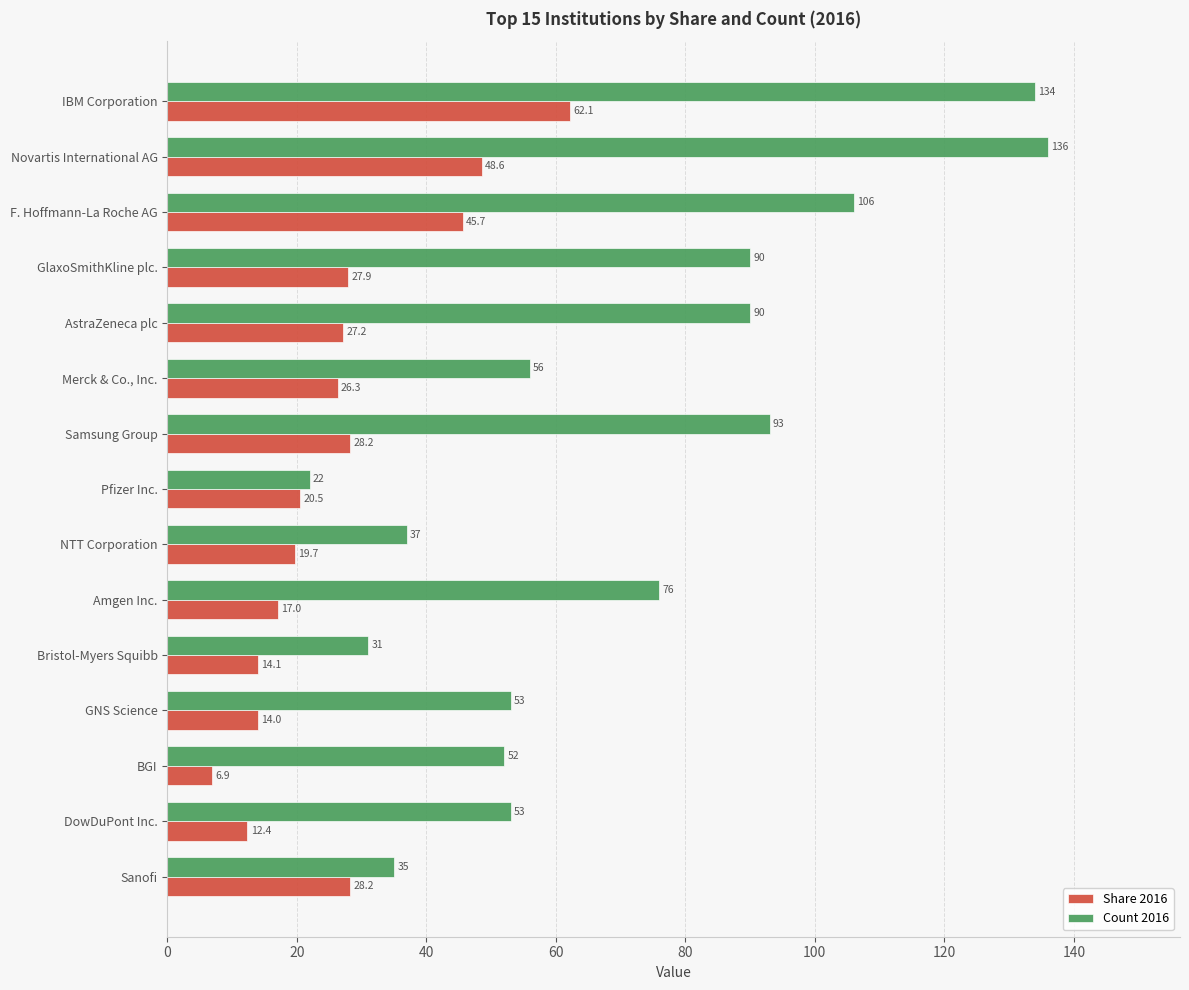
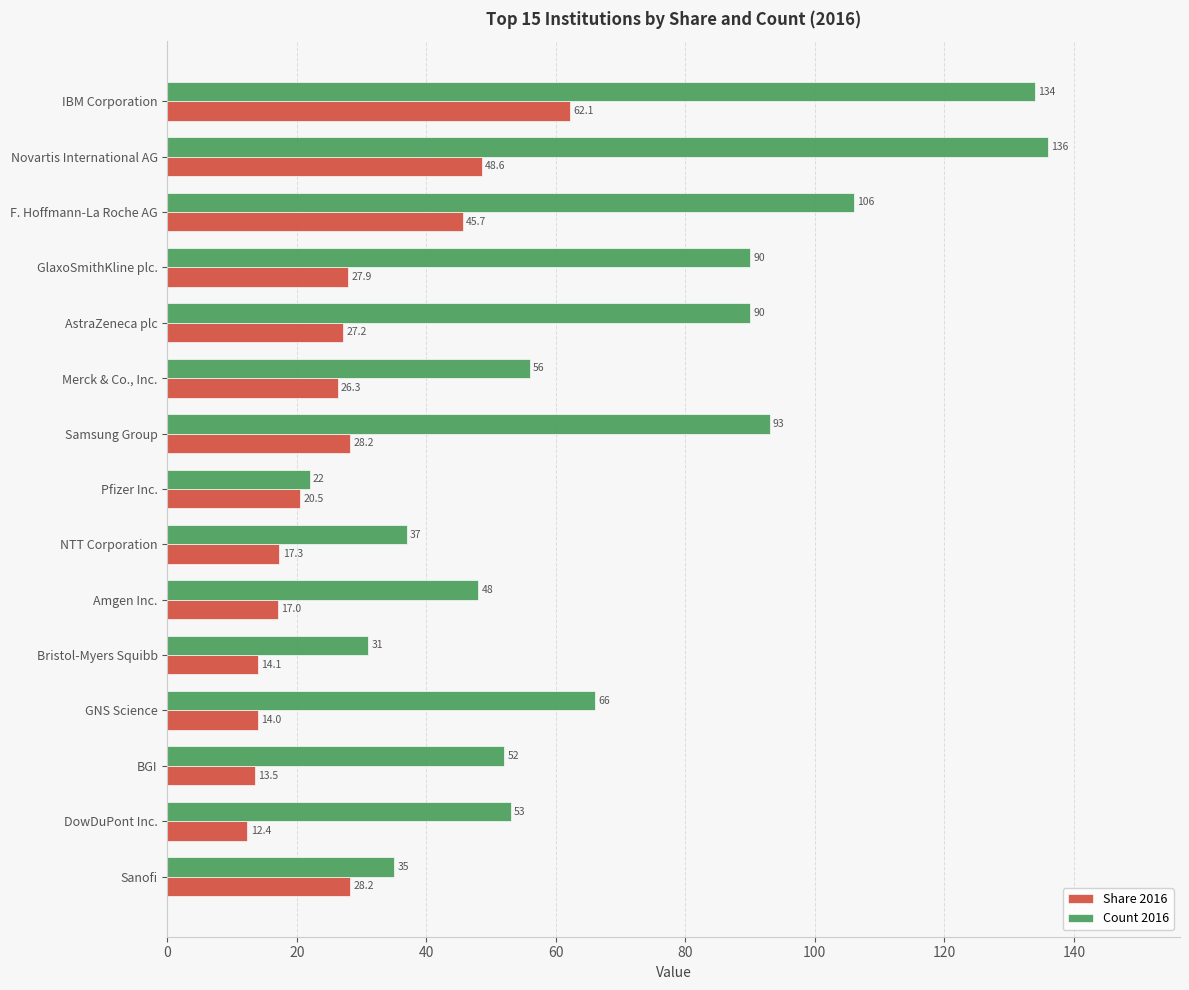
  {
    "Share 2016": {
      "IBM Corporation": 62.1,
      "Novartis International AG": 48.6,
      "F. Hoffmann-La Roche AG": 45.7,
      "GlaxoSmithKline plc.": 27.9,
      "AstraZeneca plc": 27.2,
      "Merck & Co., Inc.": 26.3,
      "Samsung Group": 28.2,
      "Pfizer Inc.": 20.5,
-     "NTT Corporation": 19.7,
+     "NTT Corporation": 17.3,
      "Amgen Inc.": 17.0,
      "Bristol-Myers Squibb": 14.1,
      "GNS Science": 14.0,
-     "BGI": 6.9,
+     "BGI": 13.5,
      "DowDuPont Inc.": 12.4,
      "Sanofi": 28.2
    },
    "Count 2016": {
      "IBM Corporation": 134,
      "Novartis International AG": 136,
      "F. Hoffmann-La Roche AG": 106,
      "GlaxoSmithKline plc.": 90,
      "AstraZeneca plc": 90,
      "Merck & Co., Inc.": 56,
      "Samsung Group": 93,
      "Pfizer Inc.": 22,
      "NTT Corporation": 37,
-     "Amgen Inc.": 76,
+     "Amgen Inc.": 48,
      "Bristol-Myers Squibb": 31,
-     "GNS Science": 53,
+     "GNS Science": 66,
      "BGI": 52,
      "DowDuPont Inc.": 53,
      "Sanofi": 35
    }
  }
